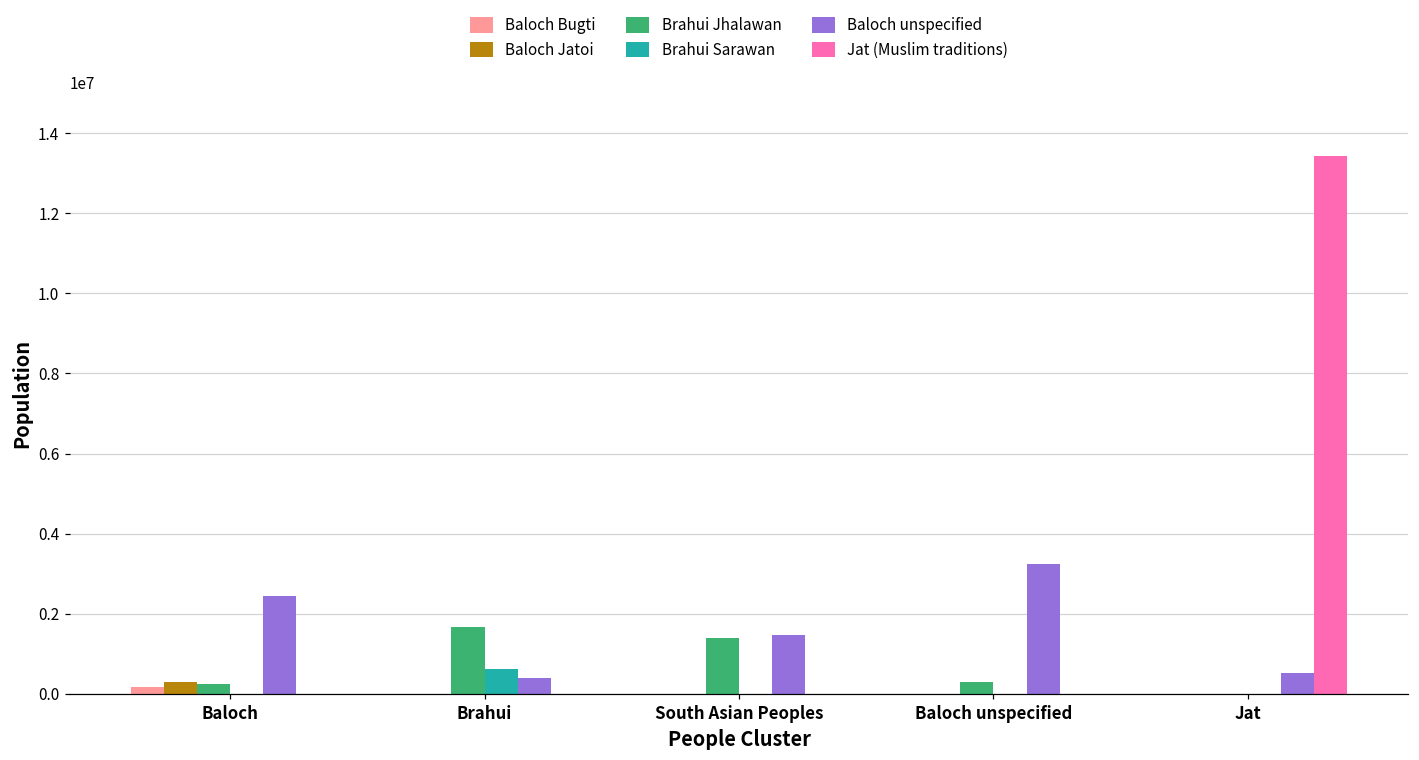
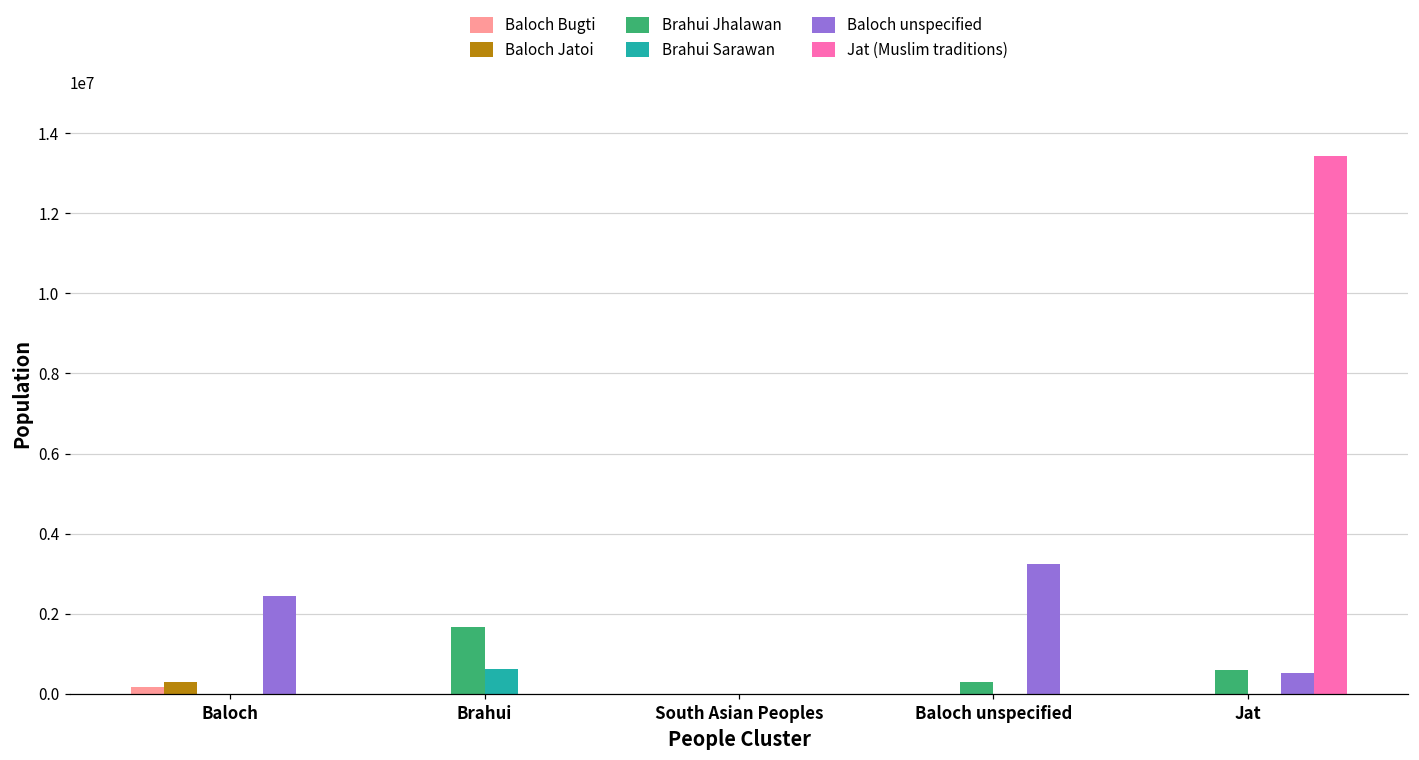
  {
    "Baloch Jatoi": {
      "Baloch": 300000,
      "Brahui": 0,
      "South Asian Peoples": 0,
      "Baloch unspecified": 0,
      "Jat": 0
    },
    "Brahui Jhalawan": {
-     "Baloch": 200000,
+     "Baloch": 0,
      "Brahui": 1700000,
-     "South Asian Peoples": 1400000,
+     "South Asian Peoples": 0,
      "Baloch unspecified": 300000,
-     "Jat": 0
+     "Jat": 600000
    },
    "Brahui Sarawan": {
      "Baloch": 0,
      "Brahui": 600000,
      "South Asian Peoples": 0,
      "Baloch unspecified": 0,
      "Jat": 0
    },
    "Baloch unspecified": {
      "Baloch": 2400000,
-     "Brahui": 400000,
-     "South Asian Peoples": 1500000,
+     "Brahui": 0,
+     "South Asian Peoples": 0,
      "Baloch unspecified": 3200000,
      "Jat": 500000
    }
  }
